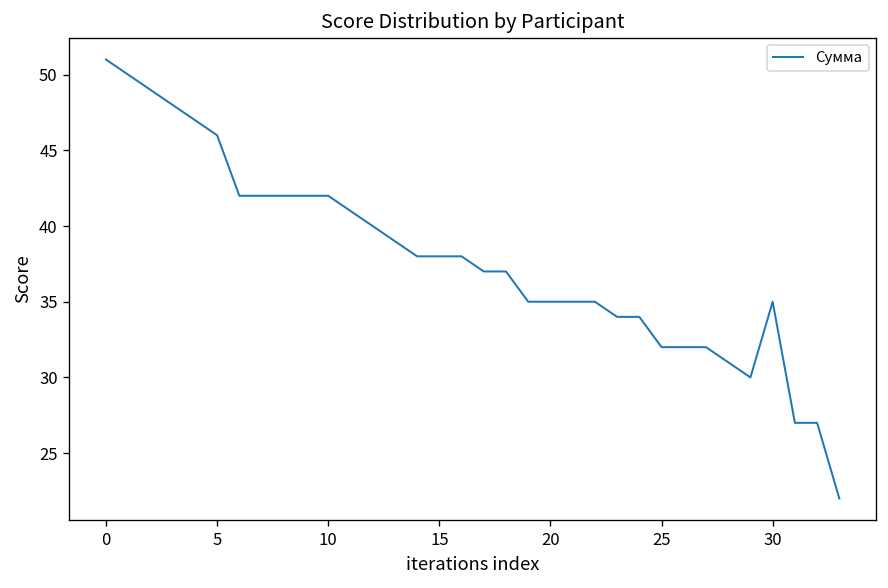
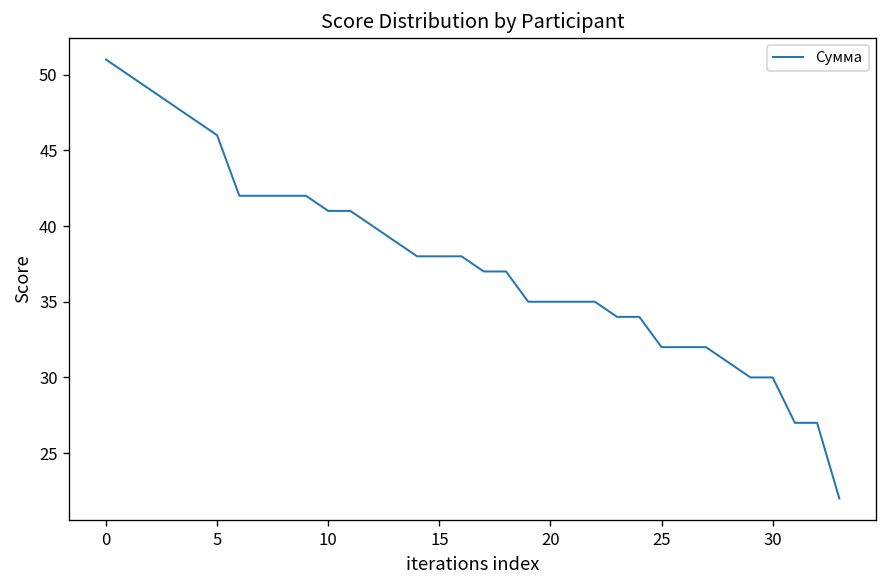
  {
    "0": 51,
    "5": 46,
-   "10": 42,
+   "10": 41,
    "15": 38,
    "20": 35,
    "25": 32,
-   "30": 35
+   "30": 30
  }
